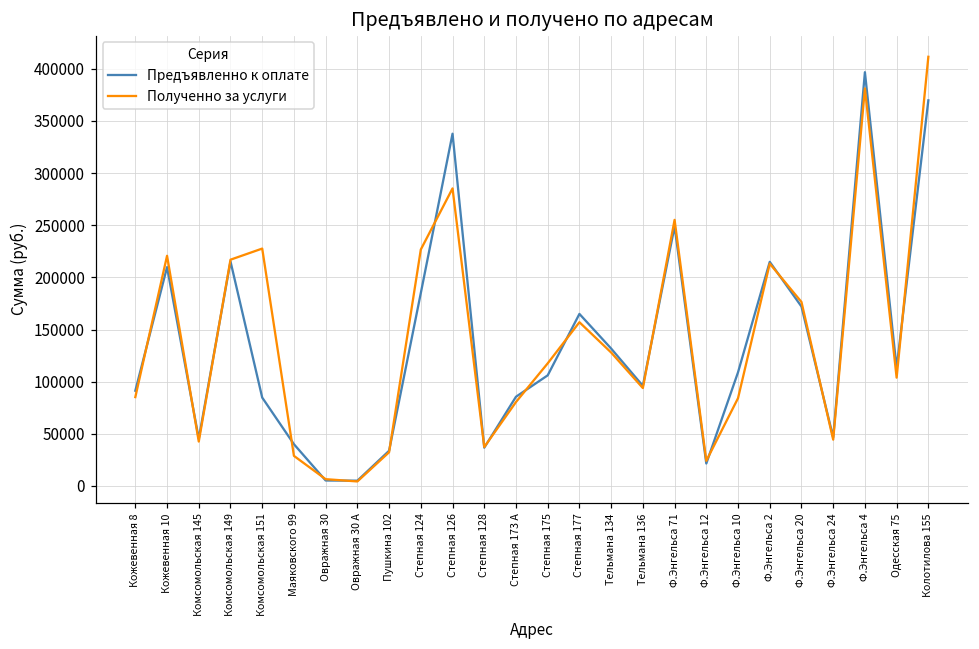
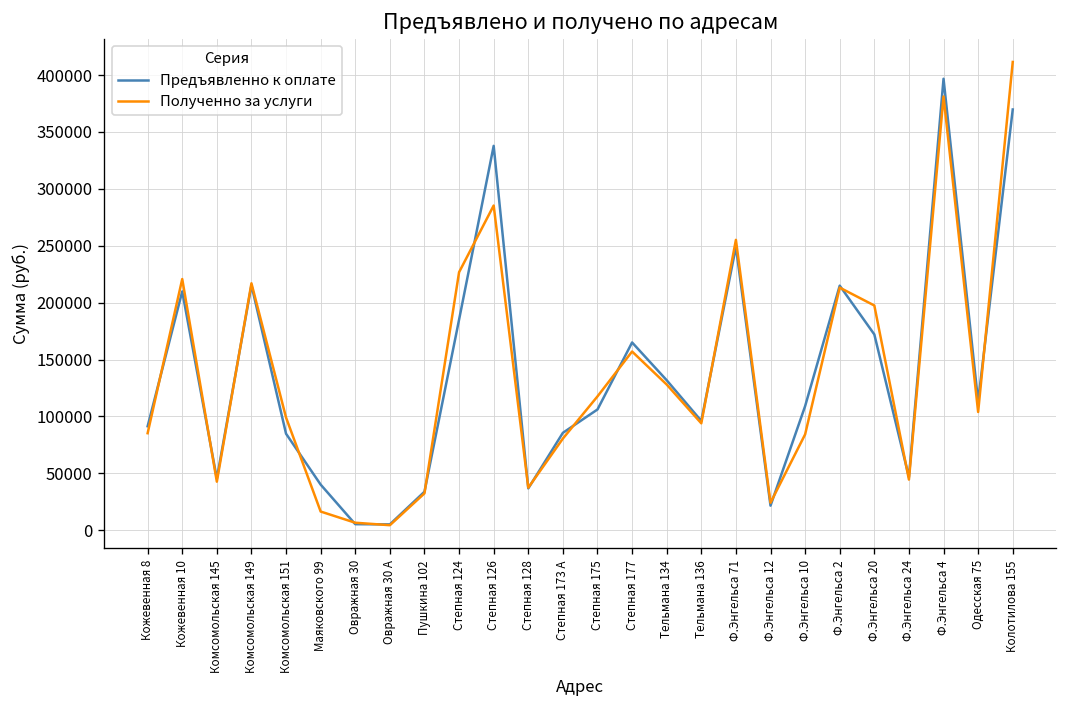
  {
    "Предъявленно к оплате": {
      "Кожевенная 8": 90000,
      "Кожевенная 10": 210000,
      "Комсомольская 145": 50000,
      "Комсомольская 151": 80000,
      "Маяковского 99": 40000,
      "Степная 124": 190000,
      "Степная 126": 340000,
      "Степная 173 А": 90000,
      "Степная 175": 110000,
      "Степная 177": 170000,
      "Тельмана 134": 130000,
      "Ф.Энгельса 71": 250000,
      "Ф.Энгельса 10": 110000,
      "Ф.Энгельса 20": 170000,
      "Ф.Энгельса 4": 400000,
      "Одесская 75": 110000,
      "Колотилова 155": 370000
    },
    "Полученно за услуги": {
      "Кожевенная 8": 90000,
      "Кожевенная 10": 220000,
      "Комсомольская 145": 40000,
-     "Комсомольская 151": 230000,
-     "Маяковского 99": 30000,
+     "Комсомольская 151": 100000,
+     "Маяковского 99": 20000,
      "Степная 124": 230000,
      "Степная 126": 290000,
      "Степная 173 А": 80000,
      "Степная 175": 120000,
      "Степная 177": 160000,
      "Тельмана 134": 130000,
      "Ф.Энгельса 71": 260000,
      "Ф.Энгельса 10": 80000,
-     "Ф.Энгельса 20": 180000,
+     "Ф.Энгельса 20": 200000,
      "Ф.Энгельса 4": 380000,
      "Одесская 75": 100000,
      "Колотилова 155": 410000
    }
  }
